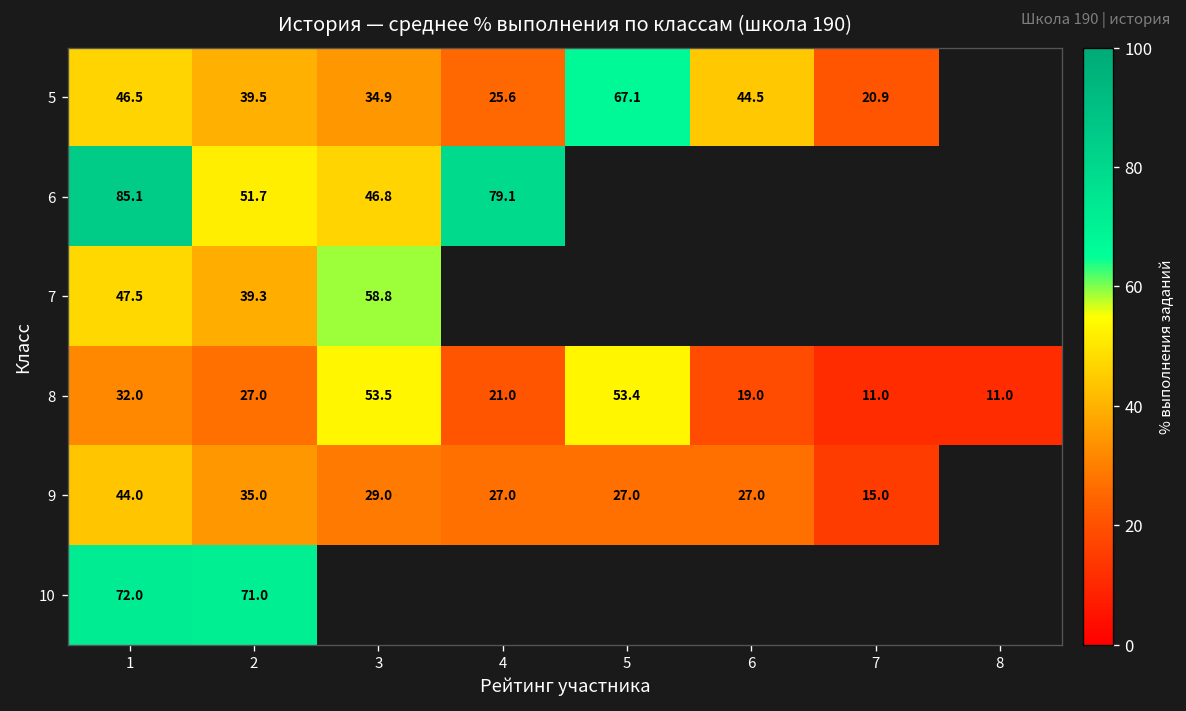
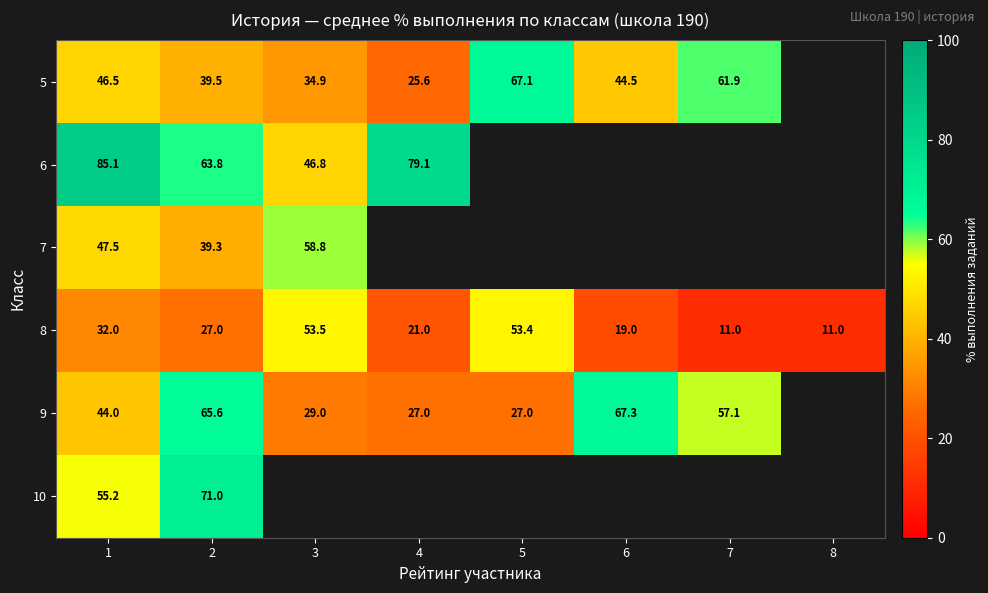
  {
    "5": {
      "1": 46.5,
      "2": 39.5,
      "3": 34.9,
      "4": 25.6,
      "5": 67.1,
      "6": 44.5,
-     "7": 20.9
+     "7": 61.9
    },
    "6": {
      "1": 85.1,
-     "2": 51.7,
+     "2": 63.8,
      "3": 46.8,
      "4": 79.1
    },
    "7": {
      "1": 47.5,
      "2": 39.3,
      "3": 58.8
    },
    "8": {
      "1": 32.0,
      "2": 27.0,
      "3": 53.5,
      "4": 21.0,
      "5": 53.4,
      "6": 19.0,
      "7": 11.0,
      "8": 11.0
    },
    "9": {
      "1": 44.0,
-     "2": 35.0,
+     "2": 65.6,
      "3": 29.0,
      "4": 27.0,
      "5": 27.0,
-     "6": 27.0,
-     "7": 15.0
+     "6": 67.3,
+     "7": 57.1
    },
    "10": {
-     "1": 72.0,
+     "1": 55.2,
      "2": 71.0
    }
  }
